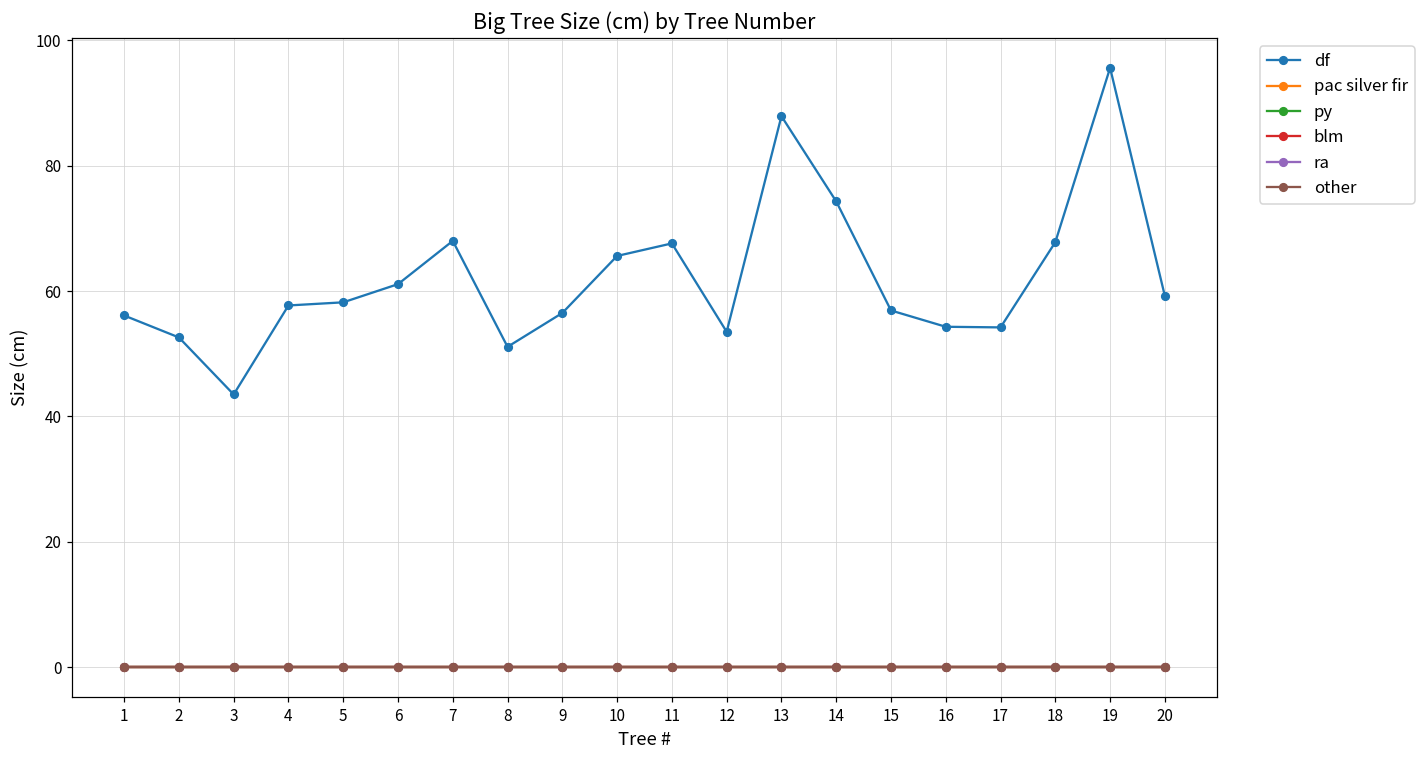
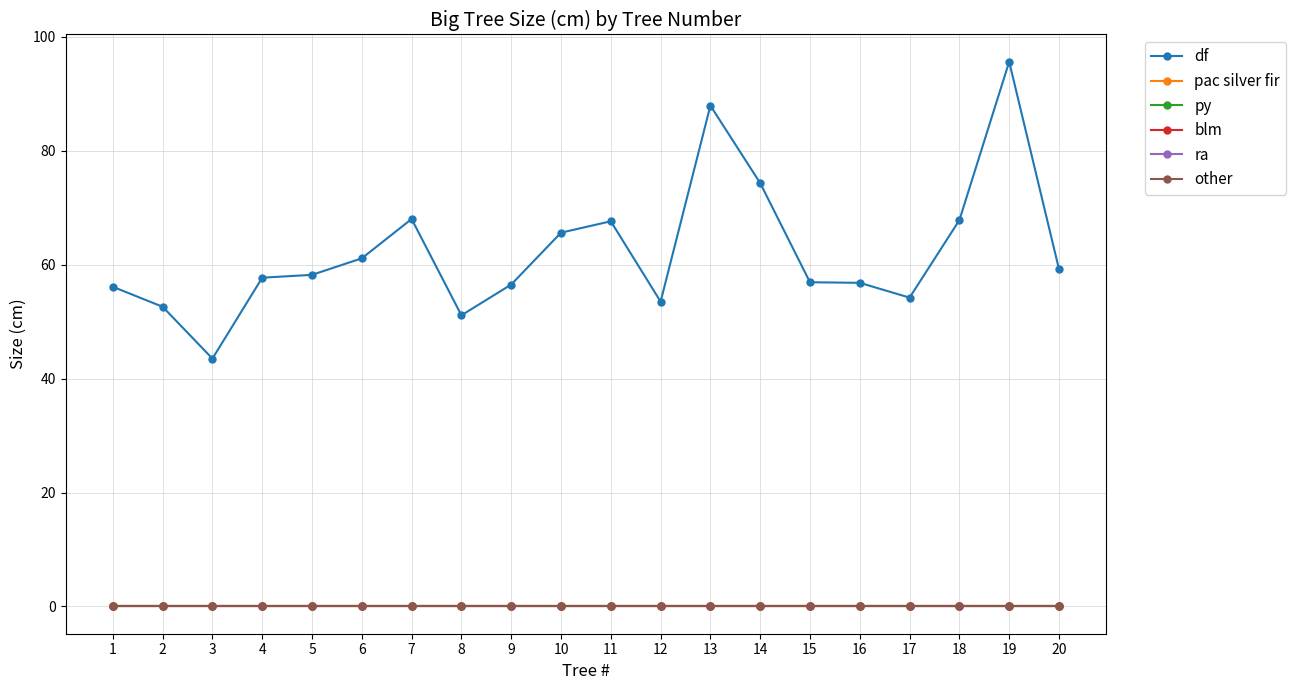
  {
    "df": {
      "1": 56,
      "2": 53,
      "3": 44,
      "4": 58,
      "5": 58,
      "6": 61,
      "7": 68,
      "8": 51,
      "9": 57,
      "10": 66,
      "11": 68,
      "12": 54,
      "13": 88,
      "14": 74,
      "15": 57,
-     "16": 54,
+     "16": 57,
      "17": 54,
      "18": 68,
      "19": 96,
      "20": 59
    },
    "other": {
      "1": 0,
      "2": 0,
      "3": 0,
      "4": 0,
      "5": 0,
      "6": 0,
      "7": 0,
      "8": 0,
      "9": 0,
      "10": 0,
      "11": 0,
      "12": 0,
      "13": 0,
      "14": 0,
      "15": 0,
      "16": 0,
      "17": 0,
      "18": 0,
      "19": 0,
      "20": 0
    }
  }
